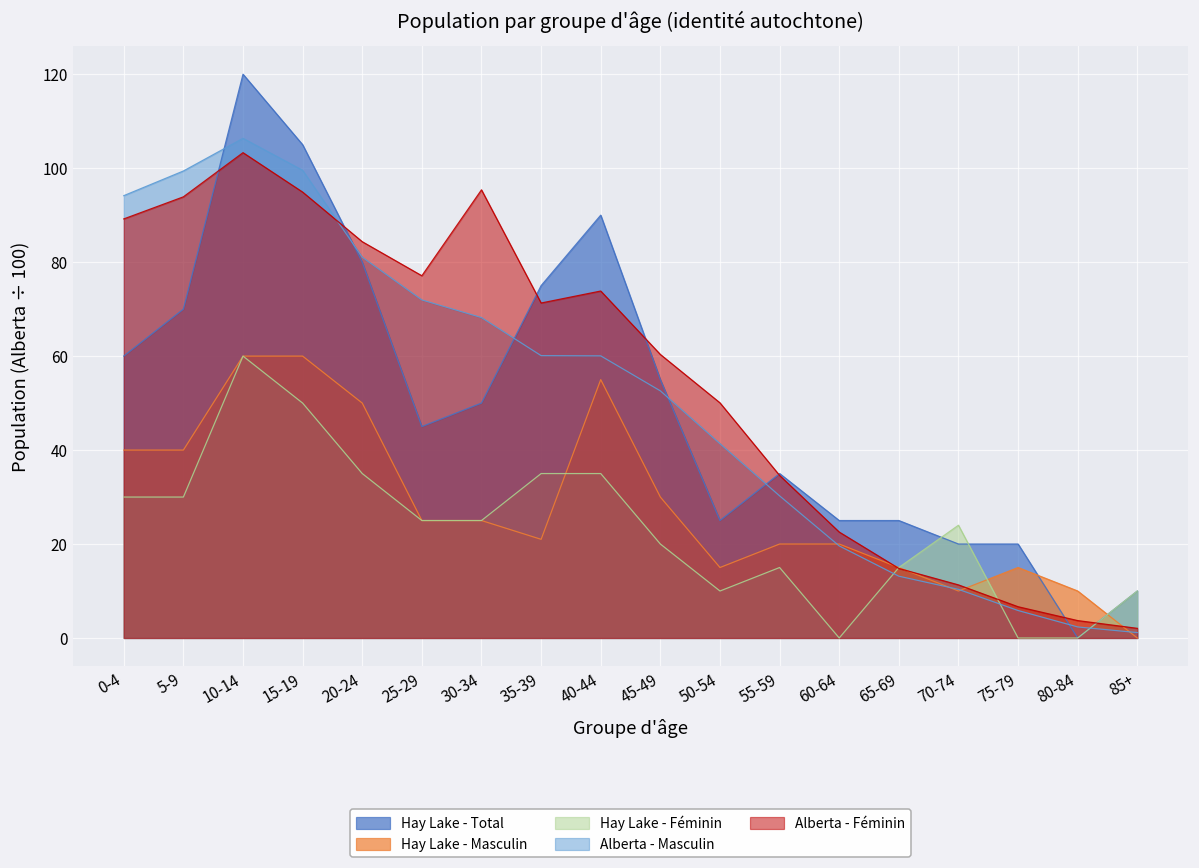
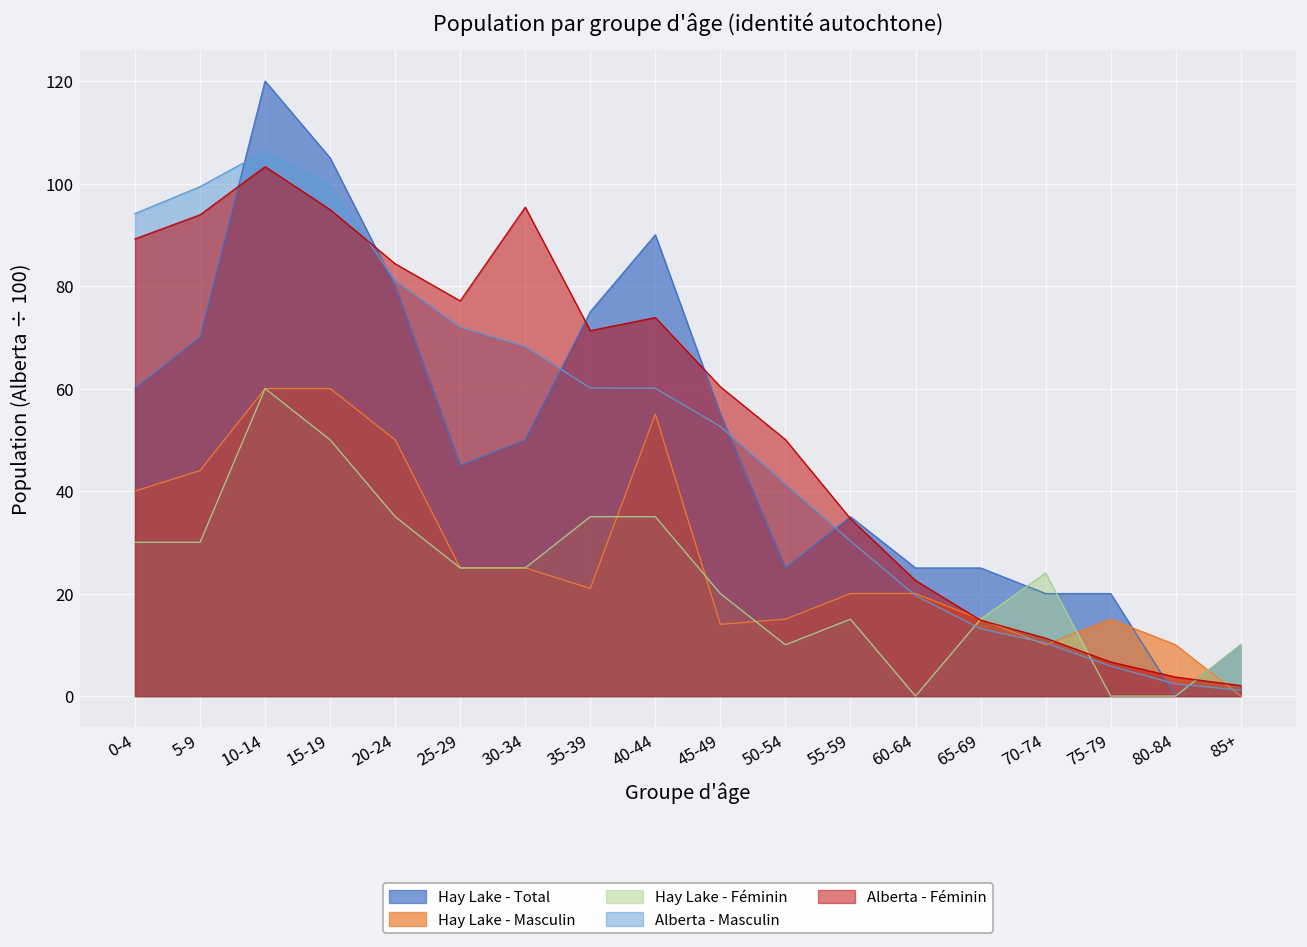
  {
    "Hay Lake - Masculin": {
      "0-4": 40,
-     "5-9": 40,
+     "5-9": 44,
      "15-19": 60,
      "20-24": 50,
      "35-39": 21,
      "40-44": 55,
-     "45-49": 30,
+     "45-49": 14,
      "50-54": 15,
      "55-59": 20,
      "75-79": 15,
      "80-84": 10,
      "85+": 0
    },
    "Hay Lake - Féminin": {
      "0-4": 30,
      "5-9": 30,
      "15-19": 50,
      "20-24": 35,
      "35-39": 35,
      "40-44": 35,
      "45-49": 20,
      "50-54": 10,
      "55-59": 15,
      "60-64": 0,
      "70-74": 24,
      "75-79": 0
    },
    "Alberta - Féminin": {
      "0-4": 89,
      "5-9": 94,
      "10-14": 103,
      "15-19": 95,
      "20-24": 84,
      "25-29": 77,
      "30-34": 95,
      "35-39": 71,
      "40-44": 74,
      "45-49": 60,
      "50-54": 50,
      "60-64": 23,
      "70-74": 11,
      "75-79": 7,
      "80-84": 4,
      "85+": 2
    }
  }
